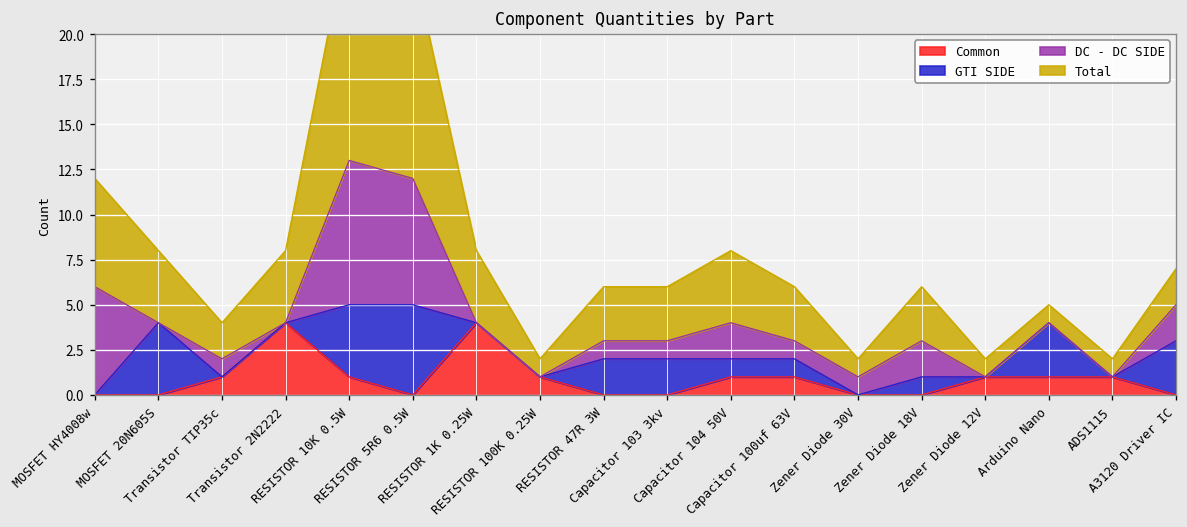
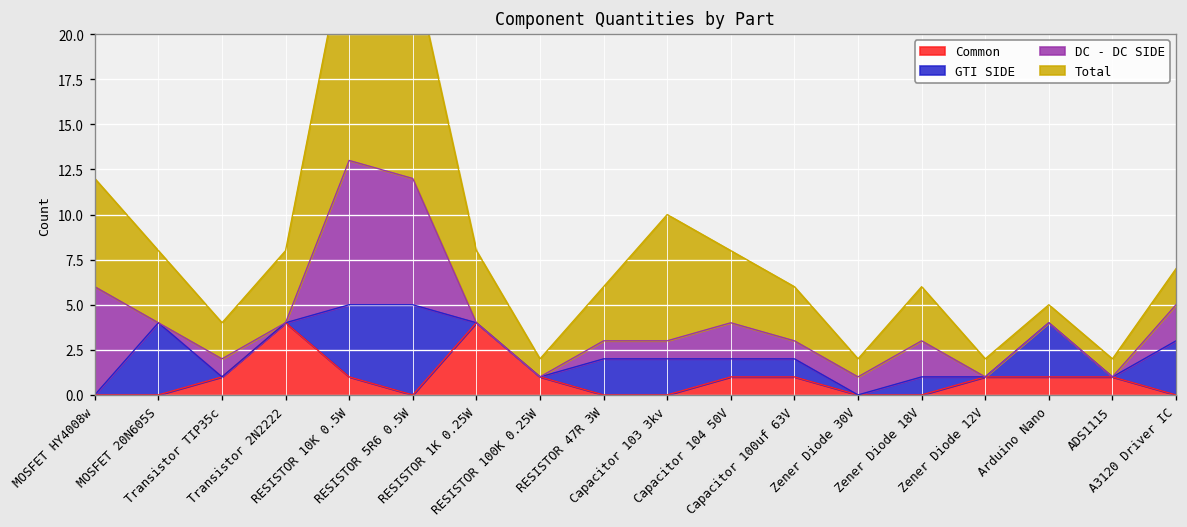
  {
    "Common": {
      "MOSFET 20N605S": 0,
      "RESISTOR 10K 0.5W": 1,
      "RESISTOR 5R6 0.5W": 0,
      "RESISTOR 47R 3W": 0,
      "Capacitor 103 3kv": 0,
      "Capacitor 104 50V": 1,
      "Capacitor 100uf 63V": 1,
      "Zener Diode 18V": 0,
      "Arduino Nano": 1,
      "A3120 Driver IC": 0
    },
    "GTI SIDE": {
      "RESISTOR 10K 0.5W": 5,
      "RESISTOR 5R6 0.5W": 5,
      "RESISTOR 47R 3W": 2,
      "Capacitor 103 3kv": 2,
      "Capacitor 104 50V": 2,
      "Capacitor 100uf 63V": 2,
      "Zener Diode 18V": 1,
      "A3120 Driver IC": 3
    },
    "DC - DC SIDE": {
      "MOSFET HY4008w": 6,
      "Transistor TIP35c": 2,
      "RESISTOR 10K 0.5W": 13,
      "RESISTOR 5R6 0.5W": 12,
      "RESISTOR 47R 3W": 3,
      "Capacitor 103 3kv": 3,
      "Capacitor 104 50V": 4,
      "Capacitor 100uf 63V": 3,
      "Zener Diode 30V": 1,
      "Zener Diode 18V": 3,
      "A3120 Driver IC": 5
    },
    "Total": {
      "MOSFET HY4008w": 6,
      "MOSFET 20N605S": 4,
      "Transistor TIP35c": 2,
      "Transistor 2N2222": 4,
      "RESISTOR 1K 0.25W": 4,
      "RESISTOR 100K 0.25W": 1,
      "RESISTOR 47R 3W": 3,
-     "Capacitor 103 3kv": 3,
+     "Capacitor 103 3kv": 7,
      "Capacitor 104 50V": 4,
      "Capacitor 100uf 63V": 3,
      "Zener Diode 30V": 1,
      "Zener Diode 18V": 3,
      "Zener Diode 12V": 1,
      "Arduino Nano": 1,
      "ADS1115": 1,
      "A3120 Driver IC": 2
    }
  }
